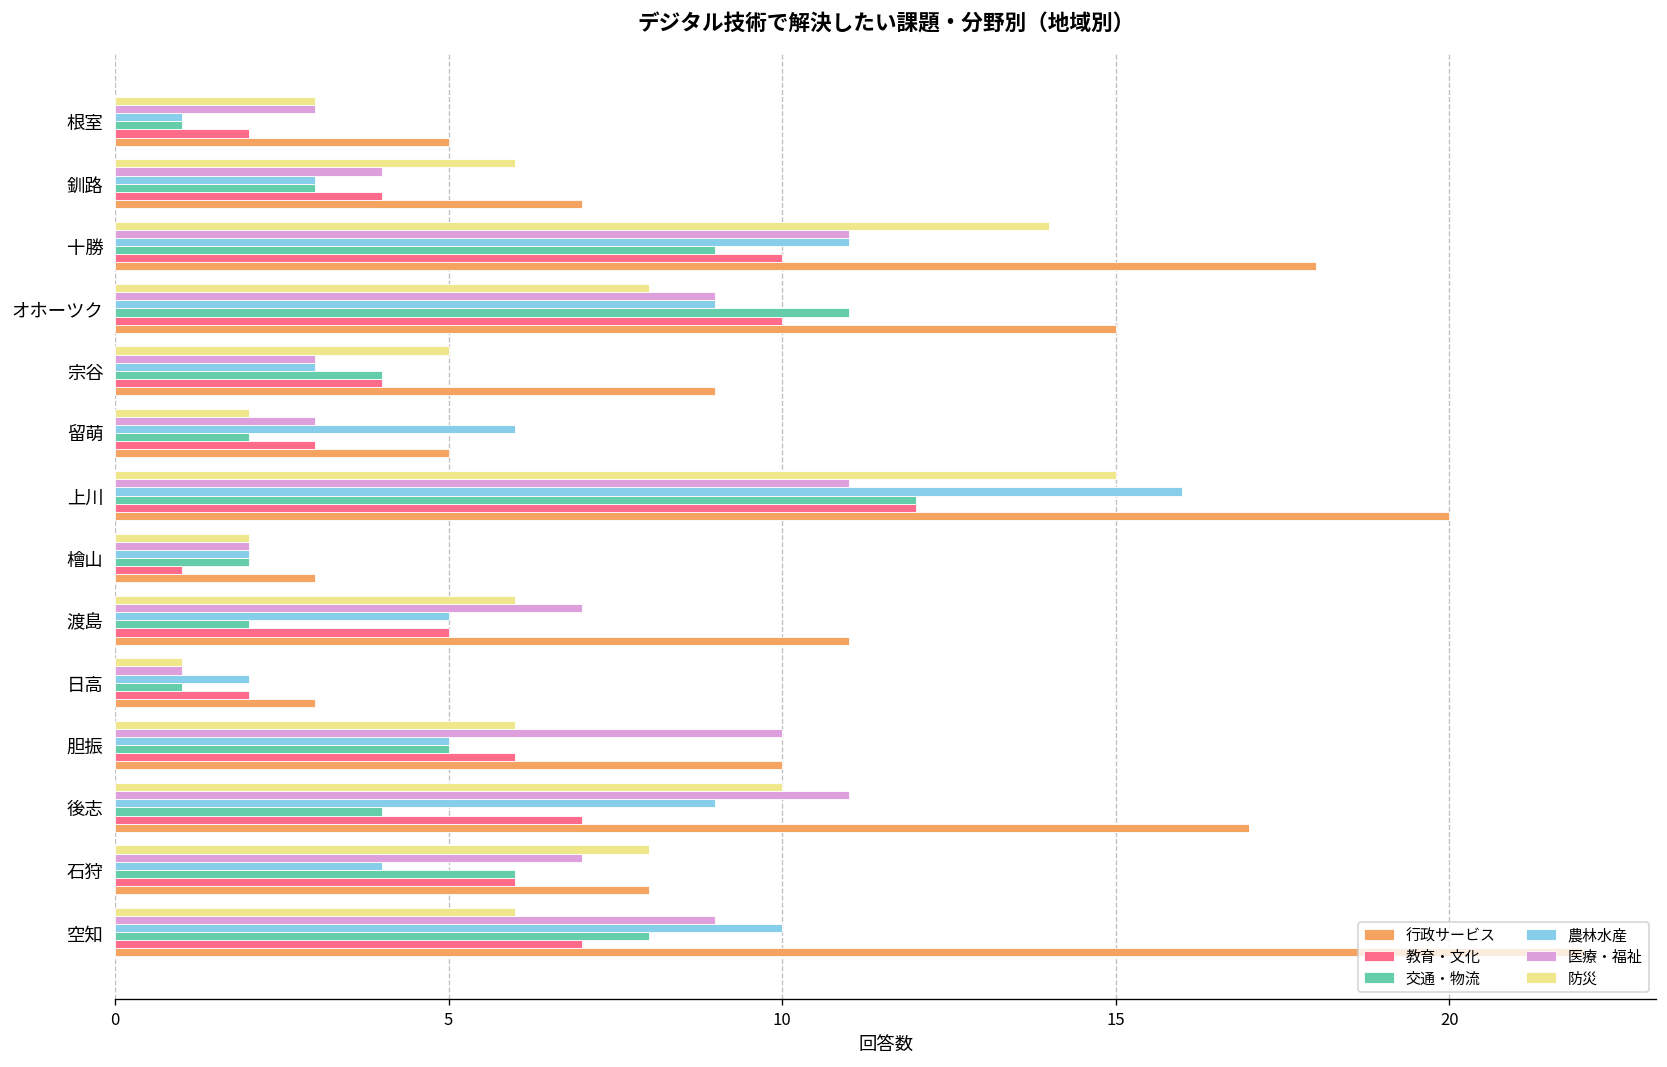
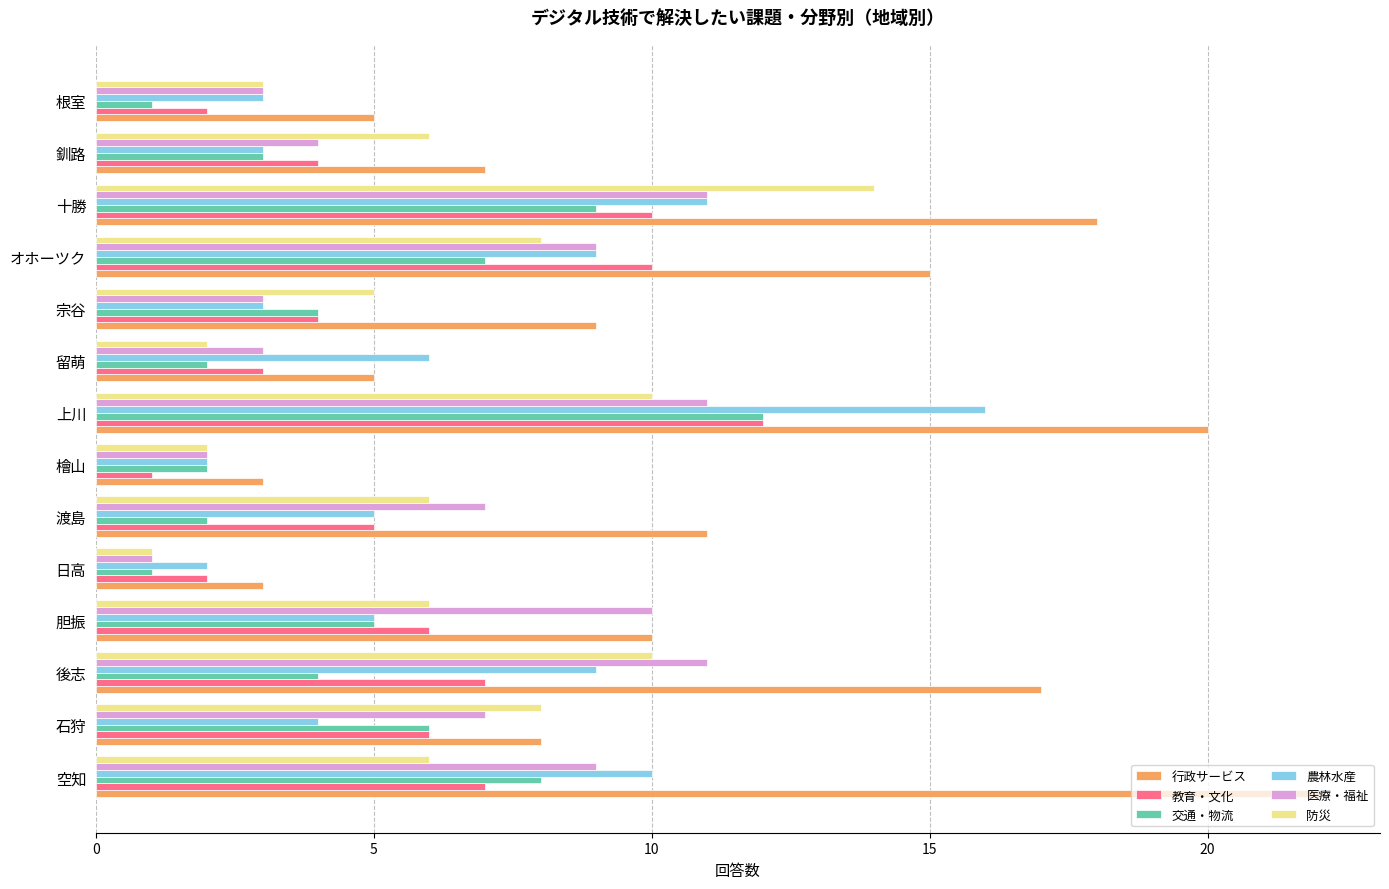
  {
    "行政サービス": {
      "根室": 5,
      "釧路": 7,
      "十勝": 18,
      "オホーツク": 15,
      "宗谷": 9,
      "留萌": 5,
      "上川": 20,
      "檜山": 3,
      "渡島": 11,
      "日高": 3,
      "胆振": 10,
      "後志": 17,
      "石狩": 8
    },
    "教育・文化": {
      "根室": 2,
      "釧路": 4,
      "十勝": 10,
      "オホーツク": 10,
      "宗谷": 4,
      "留萌": 3,
      "上川": 12,
      "檜山": 1,
      "渡島": 5,
      "日高": 2,
      "胆振": 6,
      "後志": 7,
      "石狩": 6,
      "空知": 7
    },
    "交通・物流": {
      "根室": 1,
      "釧路": 3,
      "十勝": 9,
-     "オホーツク": 11,
+     "オホーツク": 7,
      "宗谷": 4,
      "留萌": 2,
      "上川": 12,
      "檜山": 2,
      "渡島": 2,
      "日高": 1,
      "胆振": 5,
      "後志": 4,
      "石狩": 6,
      "空知": 8
    },
    "農林水産": {
-     "根室": 1,
+     "根室": 3,
      "釧路": 3,
      "十勝": 11,
      "オホーツク": 9,
      "宗谷": 3,
      "留萌": 6,
      "上川": 16,
      "檜山": 2,
      "渡島": 5,
      "日高": 2,
      "胆振": 5,
      "後志": 9,
      "石狩": 4,
      "空知": 10
    },
    "医療・福祉": {
      "根室": 3,
      "釧路": 4,
      "十勝": 11,
      "オホーツク": 9,
      "宗谷": 3,
      "留萌": 3,
      "上川": 11,
      "檜山": 2,
      "渡島": 7,
      "日高": 1,
      "胆振": 10,
      "後志": 11,
      "石狩": 7,
      "空知": 9
    },
    "防災": {
      "根室": 3,
      "釧路": 6,
      "十勝": 14,
      "オホーツク": 8,
      "宗谷": 5,
      "留萌": 2,
-     "上川": 15,
+     "上川": 10,
      "檜山": 2,
      "渡島": 6,
      "日高": 1,
      "胆振": 6,
      "後志": 10,
      "石狩": 8,
      "空知": 6
    }
  }
